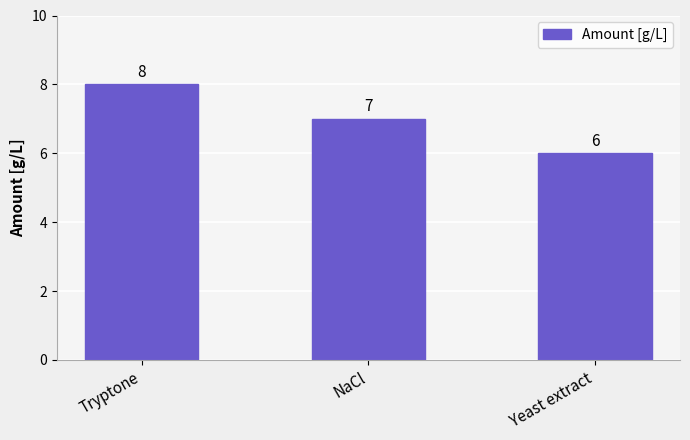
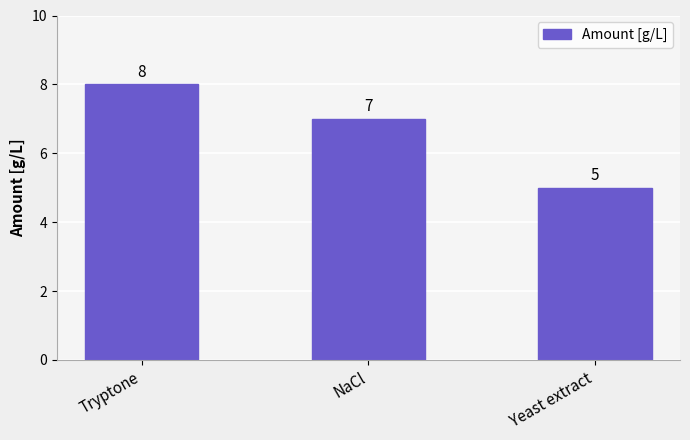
  {
    "Tryptone": 8,
    "NaCl": 7,
-   "Yeast extract": 6
+   "Yeast extract": 5
  }
